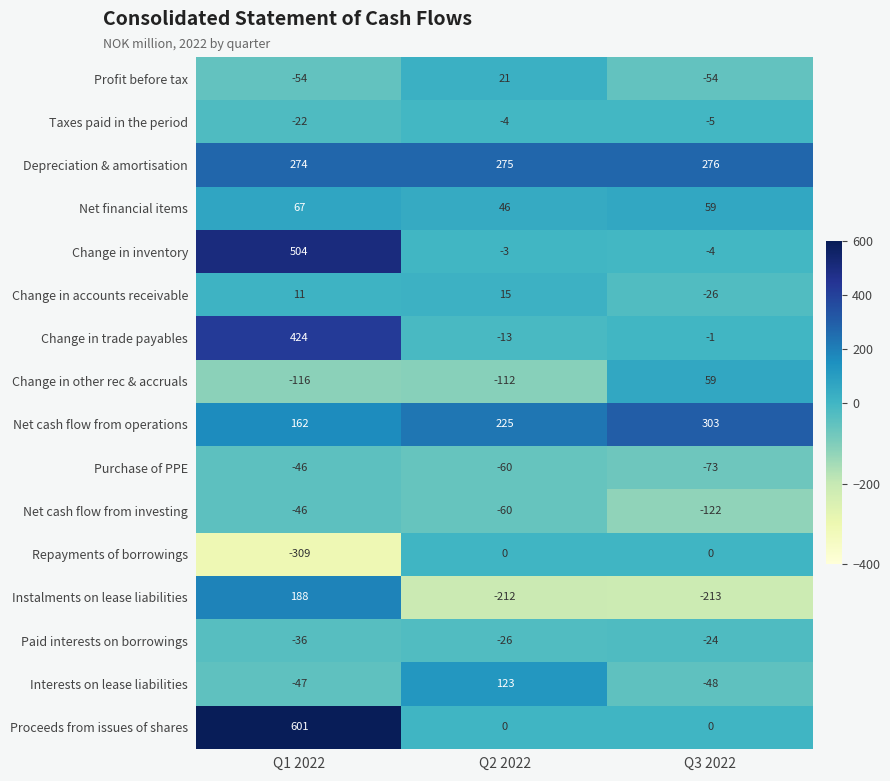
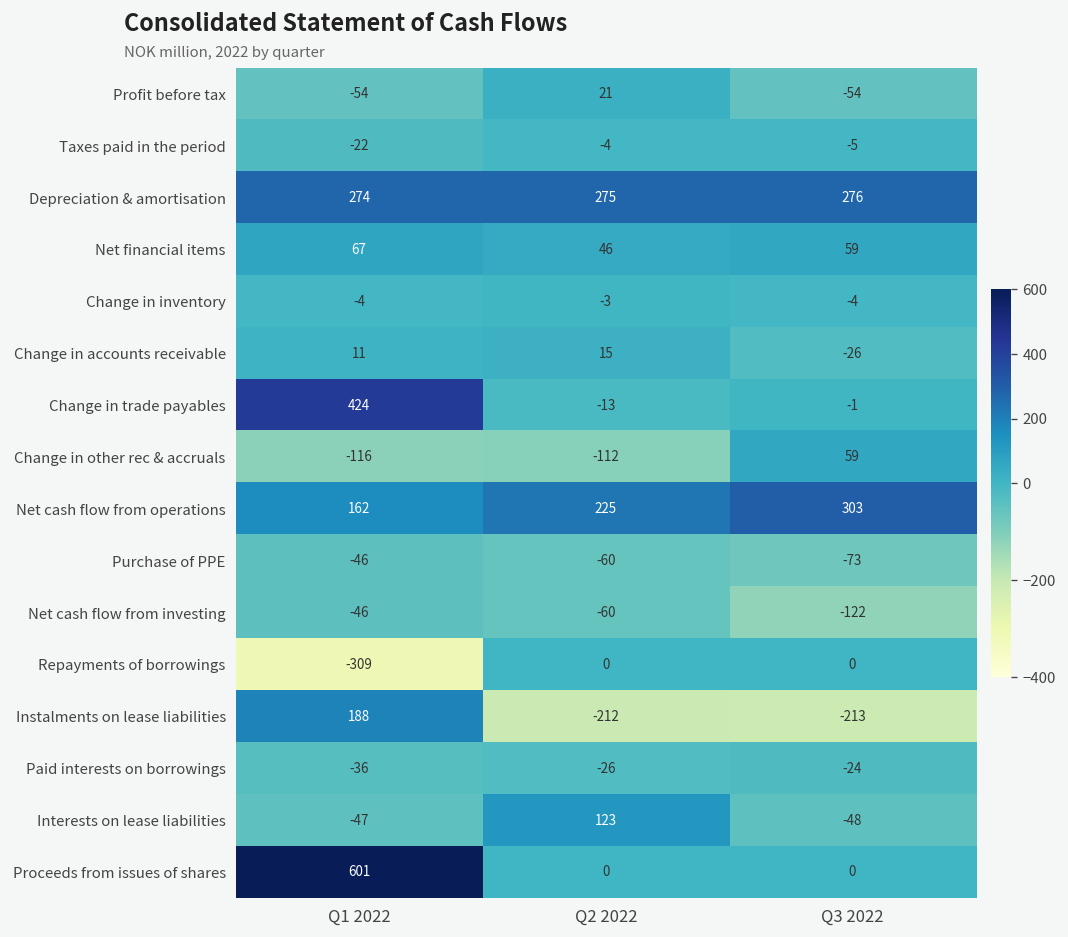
  {
    "Profit before tax": {
      "Q1 2022": -54,
      "Q2 2022": 21,
      "Q3 2022": -54
    },
    "Taxes paid in the period": {
      "Q1 2022": -22,
      "Q2 2022": -4,
      "Q3 2022": -5
    },
    "Depreciation & amortisation": {
      "Q1 2022": 274,
      "Q2 2022": 275,
      "Q3 2022": 276
    },
    "Net financial items": {
      "Q1 2022": 67,
      "Q2 2022": 46,
      "Q3 2022": 59
    },
    "Change in inventory": {
-     "Q1 2022": 504,
+     "Q1 2022": -4,
      "Q2 2022": -3,
      "Q3 2022": -4
    },
    "Change in accounts receivable": {
      "Q1 2022": 11,
      "Q2 2022": 15,
      "Q3 2022": -26
    },
    "Change in trade payables": {
      "Q1 2022": 424,
      "Q2 2022": -13,
      "Q3 2022": -1
    },
    "Change in other rec & accruals": {
      "Q1 2022": -116,
      "Q2 2022": -112,
      "Q3 2022": 59
    },
    "Net cash flow from operations": {
      "Q1 2022": 162,
      "Q2 2022": 225,
      "Q3 2022": 303
    },
    "Purchase of PPE": {
      "Q1 2022": -46,
      "Q2 2022": -60,
      "Q3 2022": -73
    },
    "Net cash flow from investing": {
      "Q1 2022": -46,
      "Q2 2022": -60,
      "Q3 2022": -122
    },
    "Repayments of borrowings": {
      "Q1 2022": -309,
      "Q2 2022": 0,
      "Q3 2022": 0
    },
    "Instalments on lease liabilities": {
      "Q1 2022": 188,
      "Q2 2022": -212,
      "Q3 2022": -213
    },
    "Paid interests on borrowings": {
      "Q1 2022": -36,
      "Q2 2022": -26,
      "Q3 2022": -24
    },
    "Interests on lease liabilities": {
      "Q1 2022": -47,
      "Q2 2022": 123,
      "Q3 2022": -48
    },
    "Proceeds from issues of shares": {
      "Q1 2022": 601,
      "Q2 2022": 0,
      "Q3 2022": 0
    }
  }
